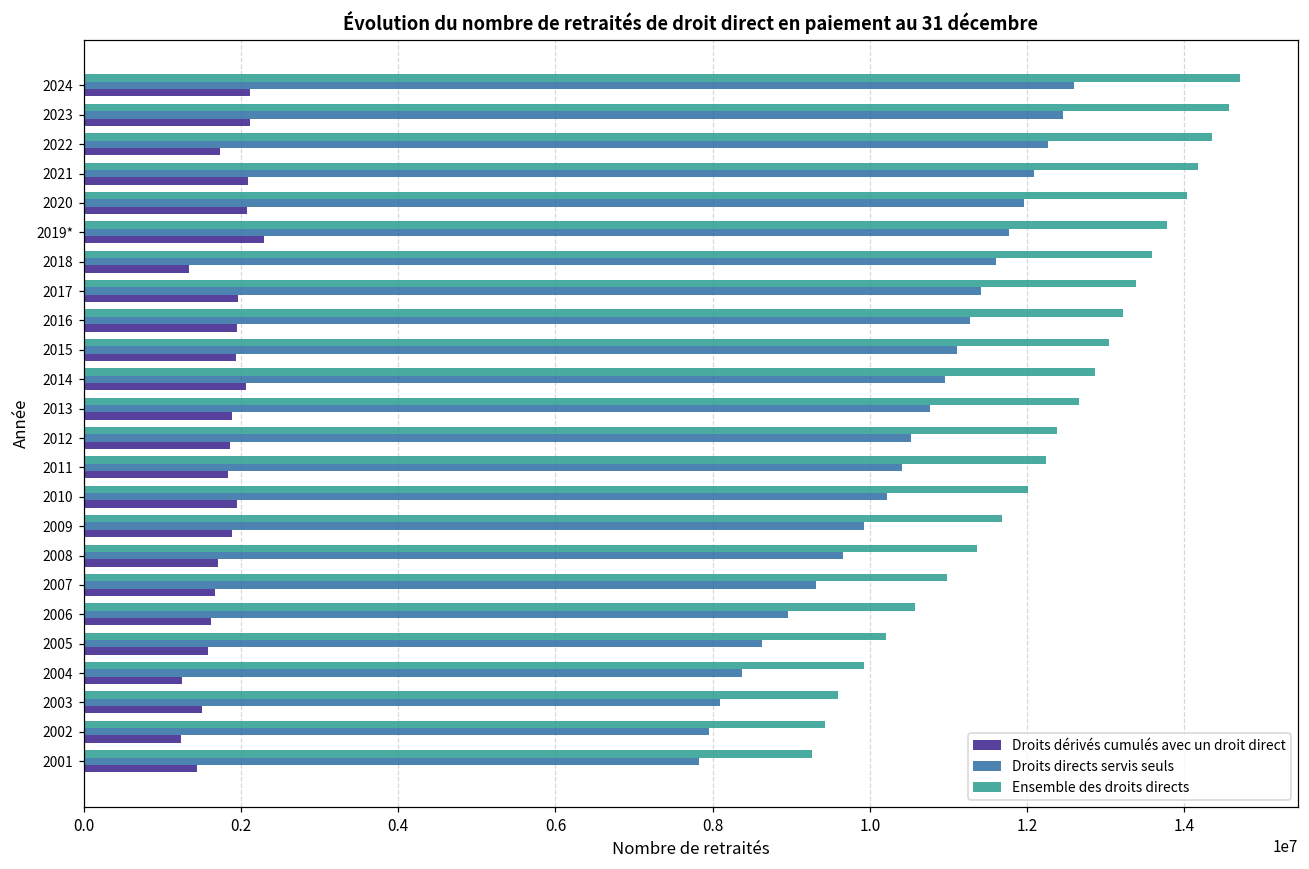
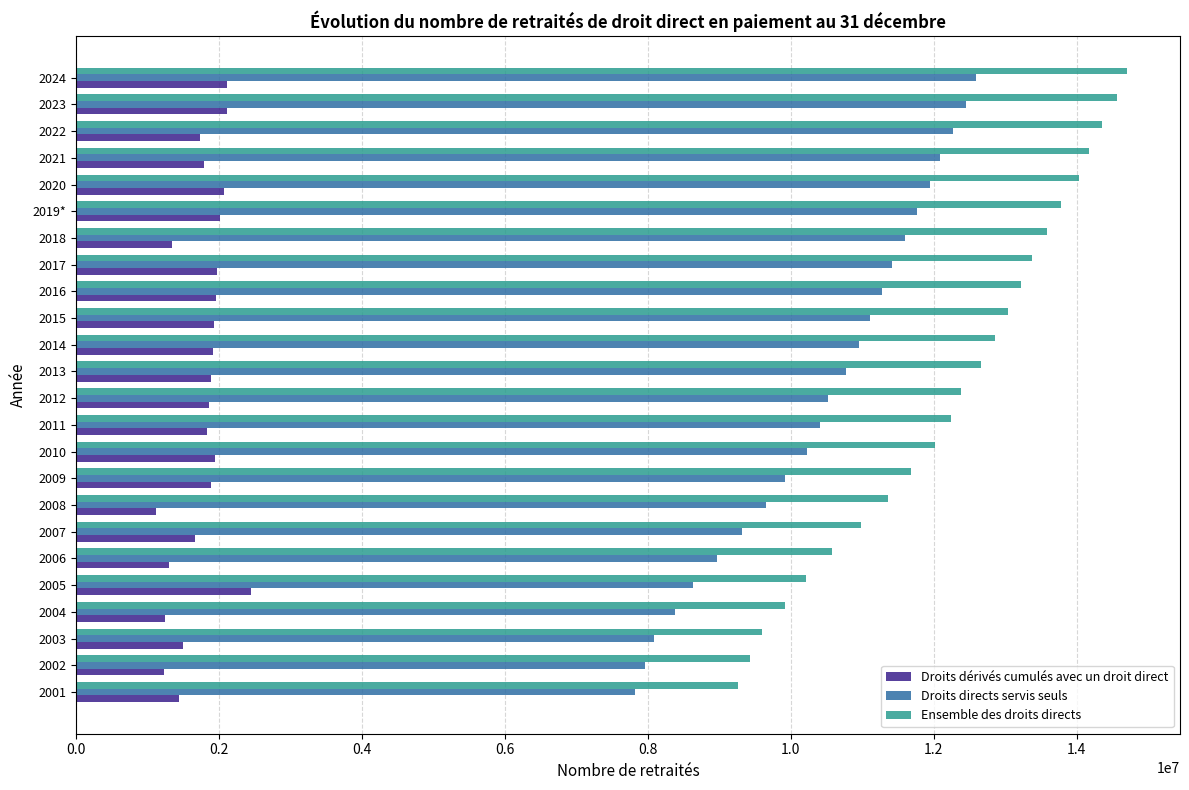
  {
    "Droits dérivés cumulés avec un droit direct": {
      "2024": 2100000,
      "2023": 2100000,
      "2022": 1700000,
-     "2021": 2100000,
+     "2021": 1800000,
      "2020": 2100000,
-     "2019*": 2300000,
+     "2019*": 2000000,
      "2018": 1300000,
      "2017": 2000000,
      "2016": 2000000,
      "2015": 1900000,
-     "2014": 2100000,
+     "2014": 1900000,
      "2013": 1900000,
      "2012": 1900000,
      "2011": 1800000,
      "2010": 1900000,
      "2009": 1900000,
-     "2008": 1700000,
+     "2008": 1100000,
      "2007": 1700000,
-     "2006": 1600000,
-     "2005": 1600000,
+     "2006": 1300000,
+     "2005": 2500000,
      "2004": 1200000,
      "2003": 1500000,
      "2002": 1200000,
      "2001": 1400000
    }
  }
